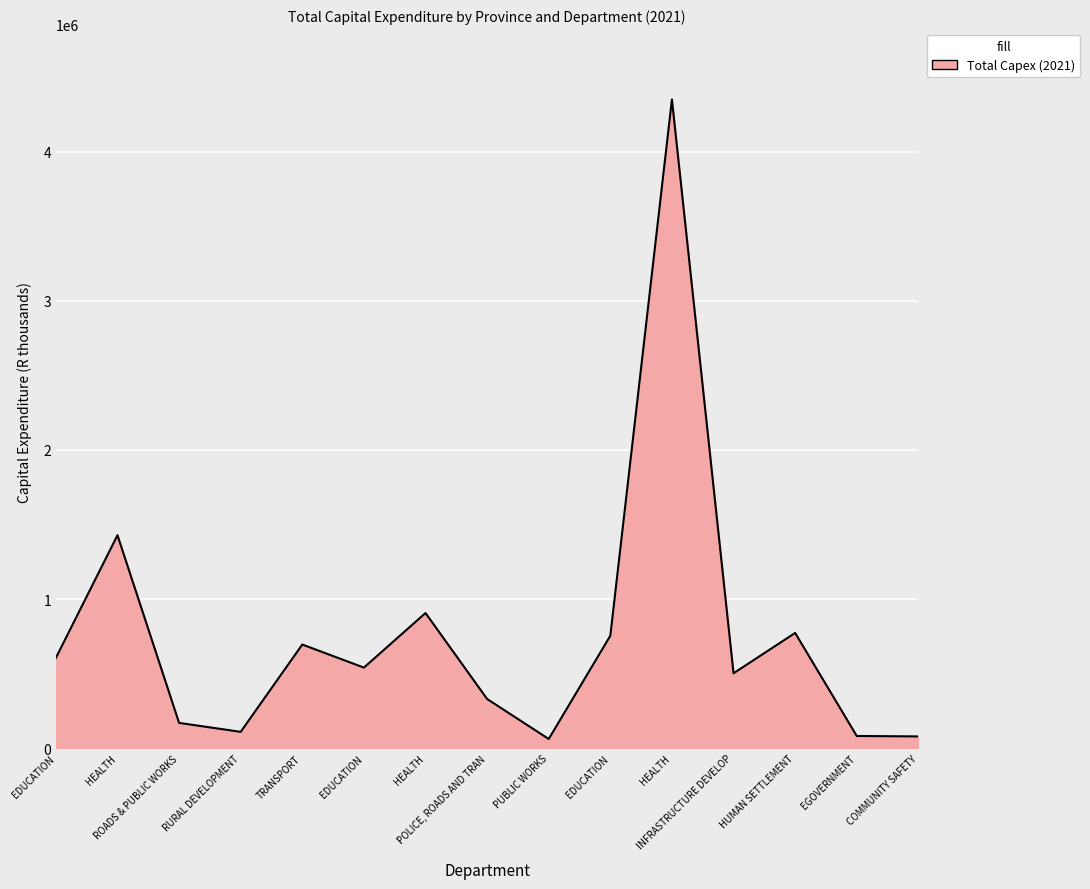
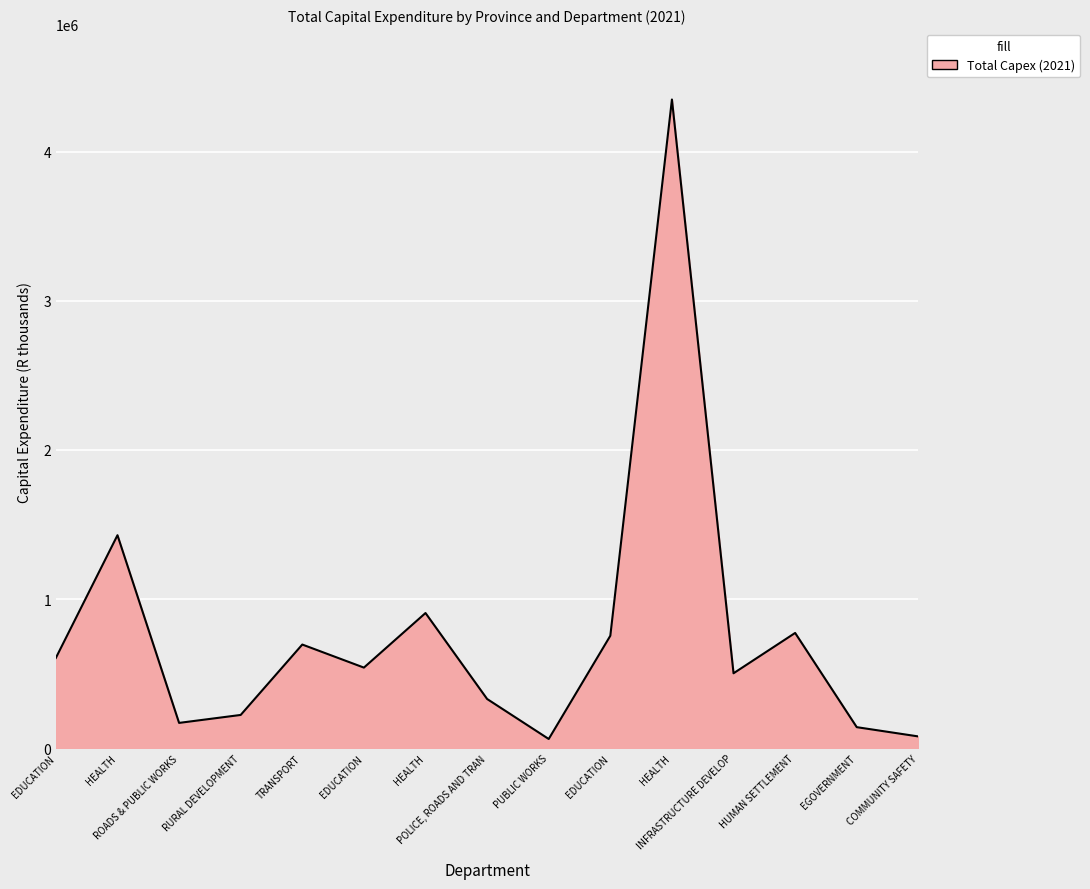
  {
    "ROADS & PUBLIC WORKS": 170000,
-   "RURAL DEVELOPMENT": 110000,
+   "RURAL DEVELOPMENT": 220000,
    "TRANSPORT": 690000,
    "POLICE, ROADS AND TRAN": 330000,
    "PUBLIC WORKS": 60000,
    "INFRASTRUCTURE DEVELOP": 500000,
    "HUMAN SETTLEMENT": 770000,
-   "EGOVERNMENT": 80000,
+   "EGOVERNMENT": 140000,
    "COMMUNITY SAFETY": 80000
  }
